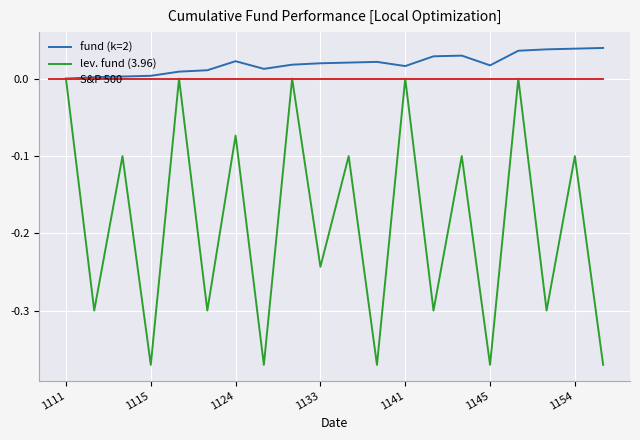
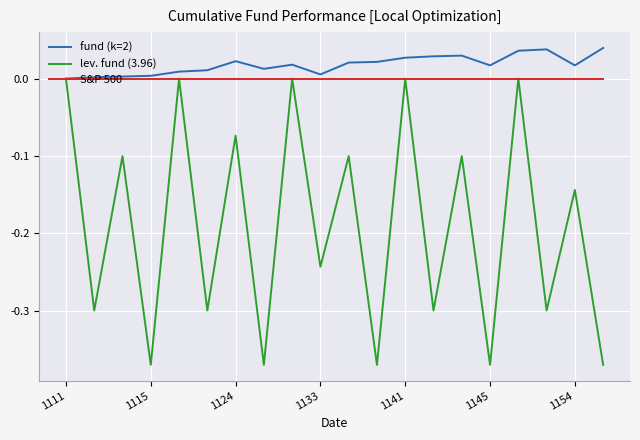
  {
    "fund (k=2)": {
      "1115": 0.00,
      "1124": 0.02,
-     "1133": 0.02,
-     "1141": 0.02,
+     "1133": 0.01,
+     "1141": 0.03,
      "1145": 0.02,
-     "1154": 0.04
+     "1154": 0.02
    },
    "lev. fund (3.96)": {
      "1115": -0.37,
      "1124": -0.07,
      "1133": -0.24,
      "1145": -0.37,
-     "1154": -0.10
+     "1154": -0.14
    },
    "S&P 500": {
      "1115": 0.00,
      "1124": 0.00,
      "1133": 0.00,
      "1145": 0.00,
      "1154": 0.00
    }
  }
